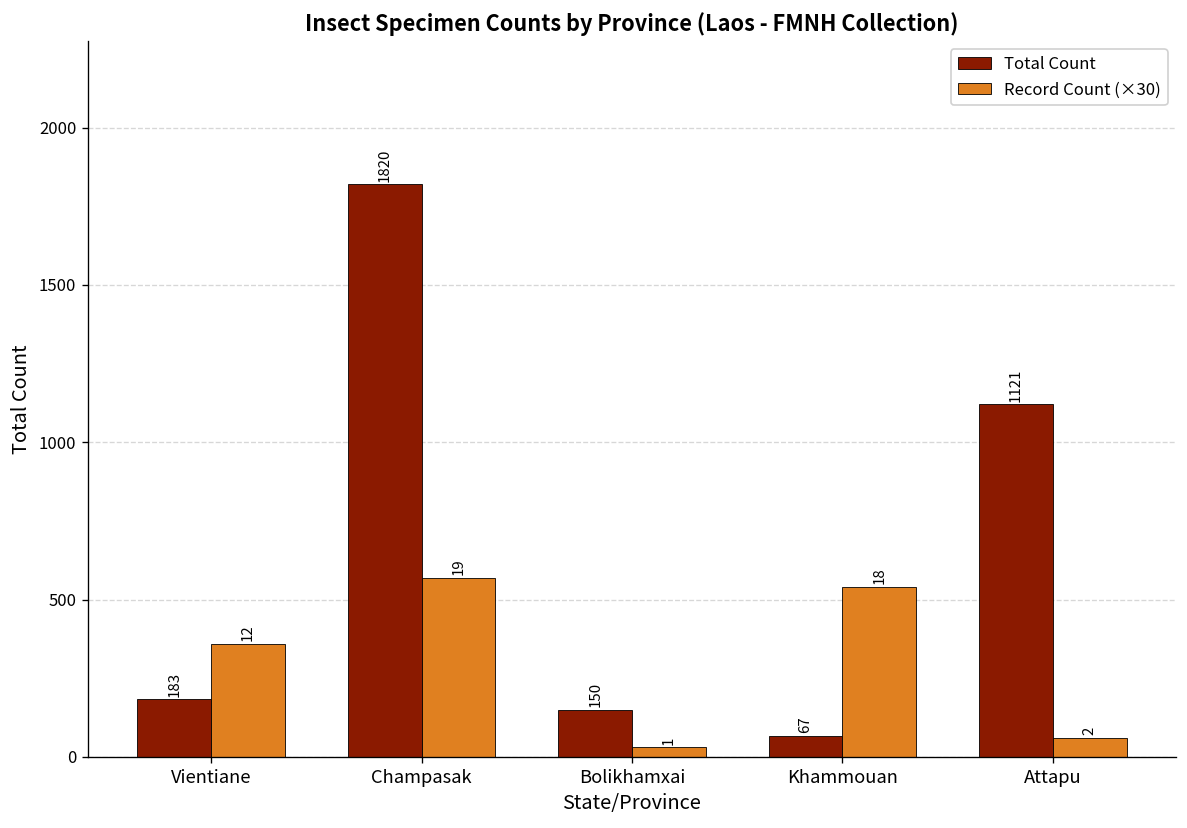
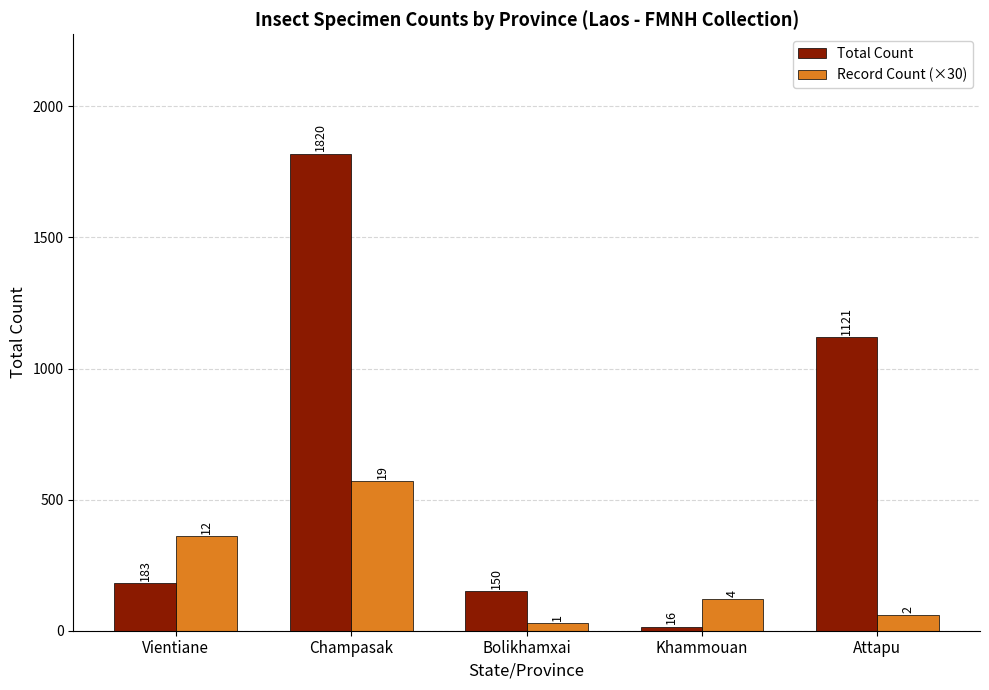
  {
    "Total Count": {
      "Vientiane": 183,
      "Champasak": 1820,
      "Bolikhamxai": 150,
-     "Khammouan": 67,
+     "Khammouan": 16,
      "Attapu": 1121
    },
    "Record Count (×30)": {
-     "Khammouan": 18
+     "Khammouan": 4
    }
  }
